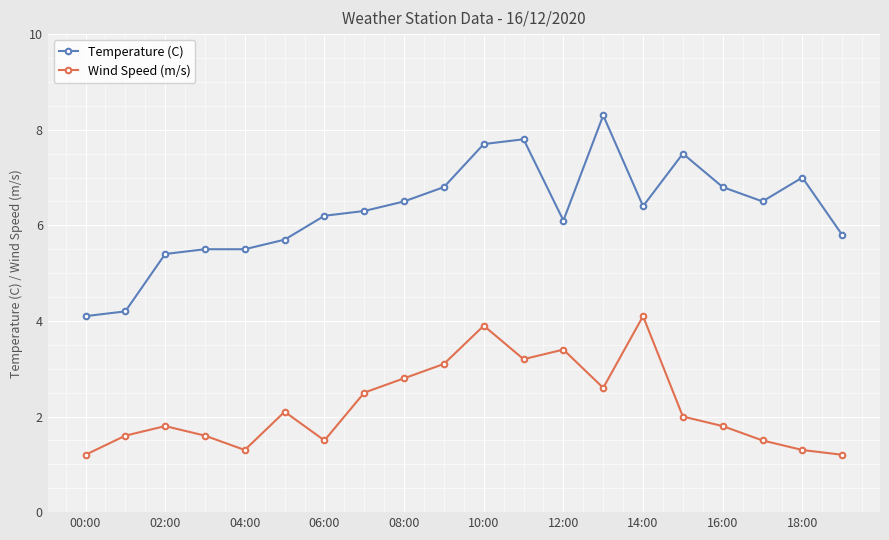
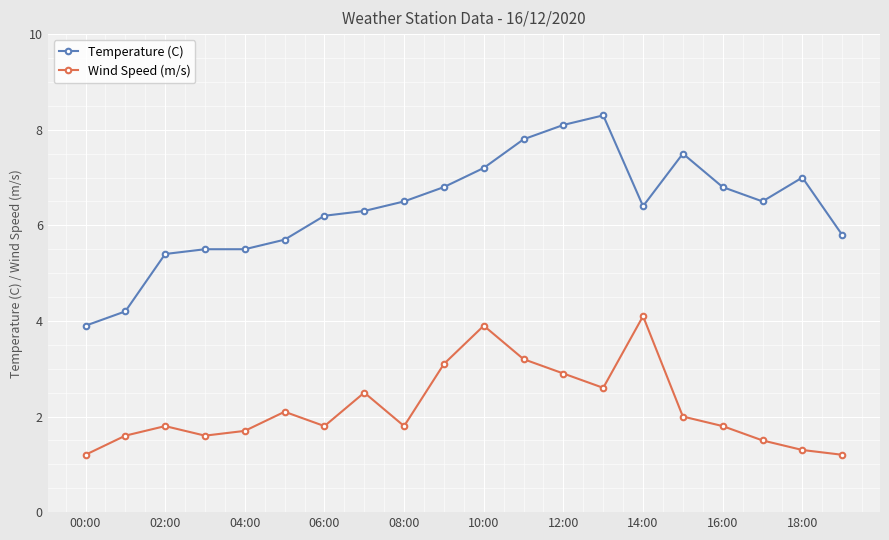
  {
    "Temperature (C)": {
-     "00:00": 4.1,
+     "00:00": 3.9,
      "02:00": 5.4,
      "04:00": 5.5,
      "06:00": 6.2,
      "08:00": 6.5,
-     "10:00": 7.7,
-     "12:00": 6.1,
+     "10:00": 7.2,
+     "12:00": 8.1,
      "14:00": 6.4,
      "16:00": 6.8,
      "18:00": 7.0
    },
    "Wind Speed (m/s)": {
      "00:00": 1.2,
      "02:00": 1.8,
-     "04:00": 1.3,
-     "06:00": 1.5,
-     "08:00": 2.8,
+     "04:00": 1.7,
+     "06:00": 1.8,
+     "08:00": 1.8,
      "10:00": 3.9,
-     "12:00": 3.4,
+     "12:00": 2.9,
      "14:00": 4.1,
      "16:00": 1.8,
      "18:00": 1.3
    }
  }
